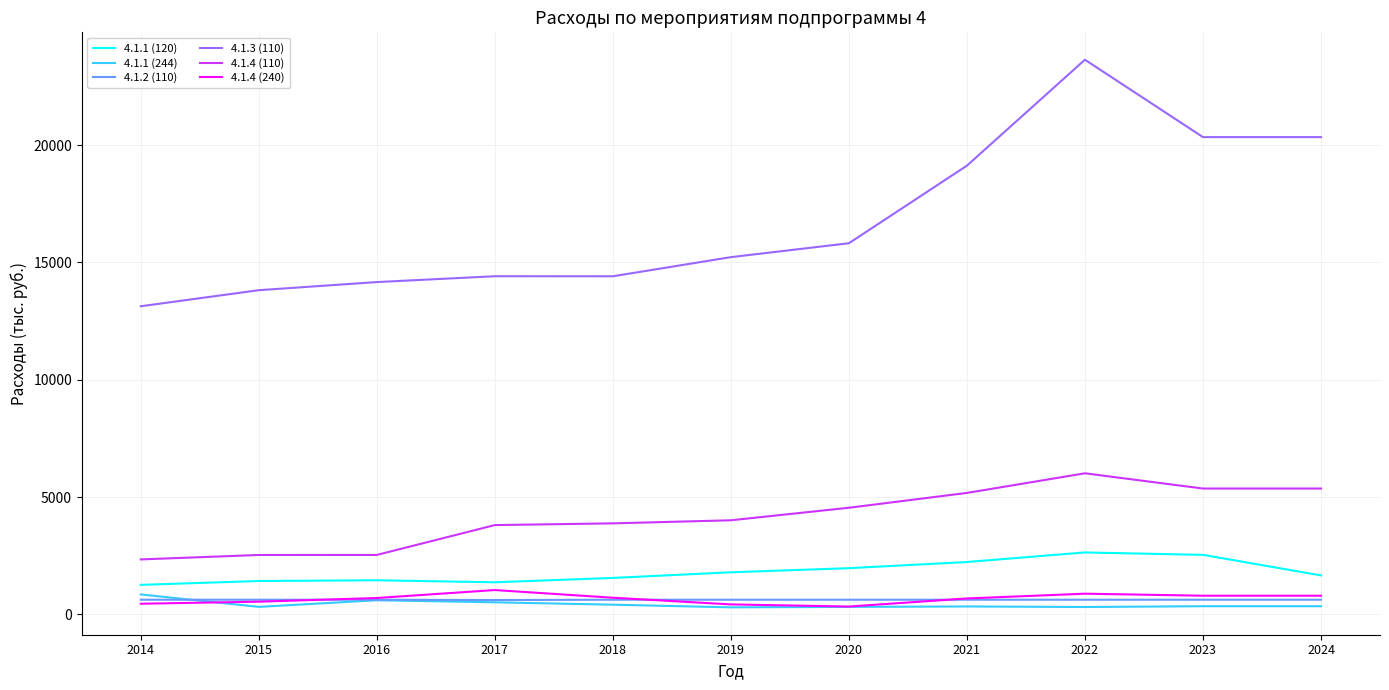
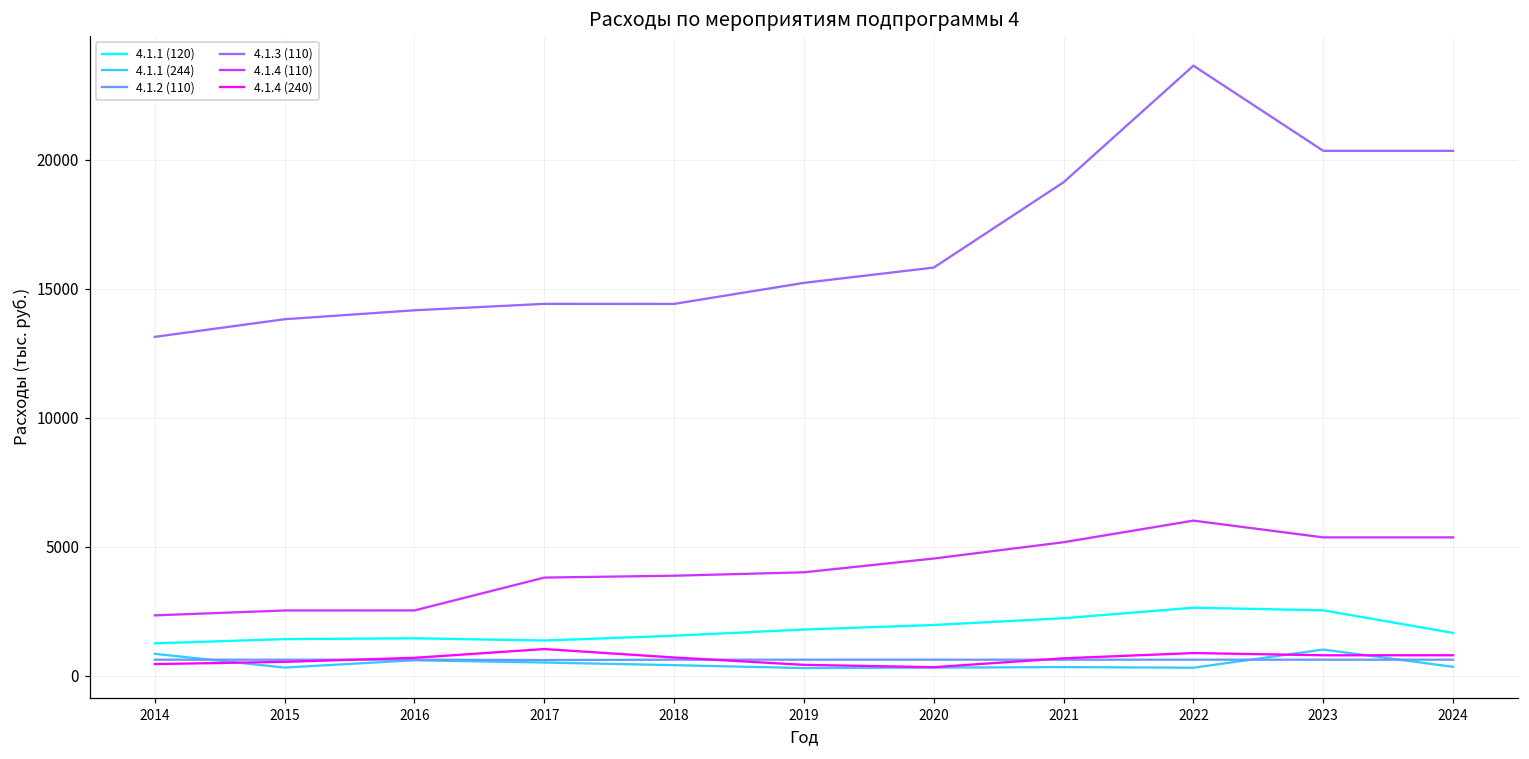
  {
    "4.1.1 (120)": {
      "2014": 1300,
      "2015": 1400,
      "2016": 1500,
      "2017": 1400,
      "2018": 1600,
      "2019": 1800,
      "2020": 2000,
      "2021": 2200,
      "2022": 2600,
      "2023": 2500,
      "2024": 1700
    },
    "4.1.1 (244)": {
      "2014": 900,
      "2015": 300,
      "2018": 400,
      "2019": 300,
      "2021": 300,
      "2022": 300,
-     "2023": 300,
+     "2023": 1000,
      "2024": 300
    },
    "4.1.2 (110)": {
      "2014": 600,
      "2019": 600,
      "2020": 600,
      "2022": 600,
      "2023": 600,
      "2024": 600
    },
    "4.1.3 (110)": {
      "2014": 13100,
      "2015": 13800,
      "2016": 14200,
      "2017": 14400,
      "2018": 14400,
      "2019": 15200,
      "2020": 15800,
      "2021": 19100,
      "2022": 23600,
      "2023": 20300,
      "2024": 20300
    },
    "4.1.4 (110)": {
      "2014": 2300,
      "2015": 2500,
      "2016": 2500,
      "2017": 3800,
      "2018": 3900,
      "2019": 4000,
      "2020": 4500,
      "2021": 5200,
      "2022": 6000,
      "2023": 5400,
      "2024": 5400
    },
    "4.1.4 (240)": {
      "2014": 500,
      "2017": 1000,
      "2019": 400,
      "2022": 900,
      "2023": 800,
      "2024": 800
    }
  }
